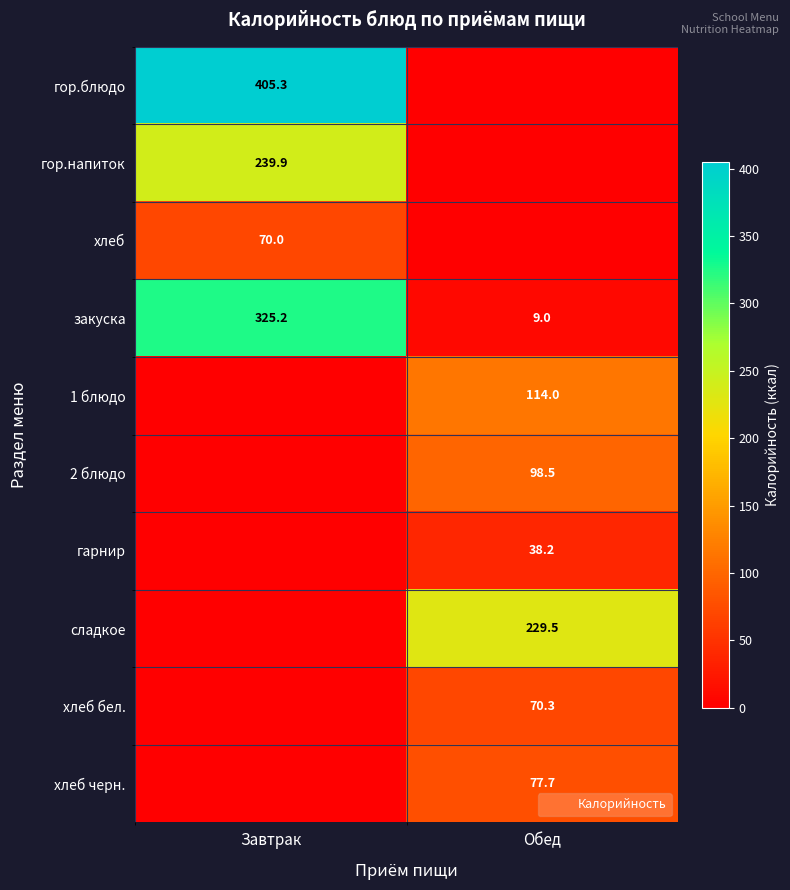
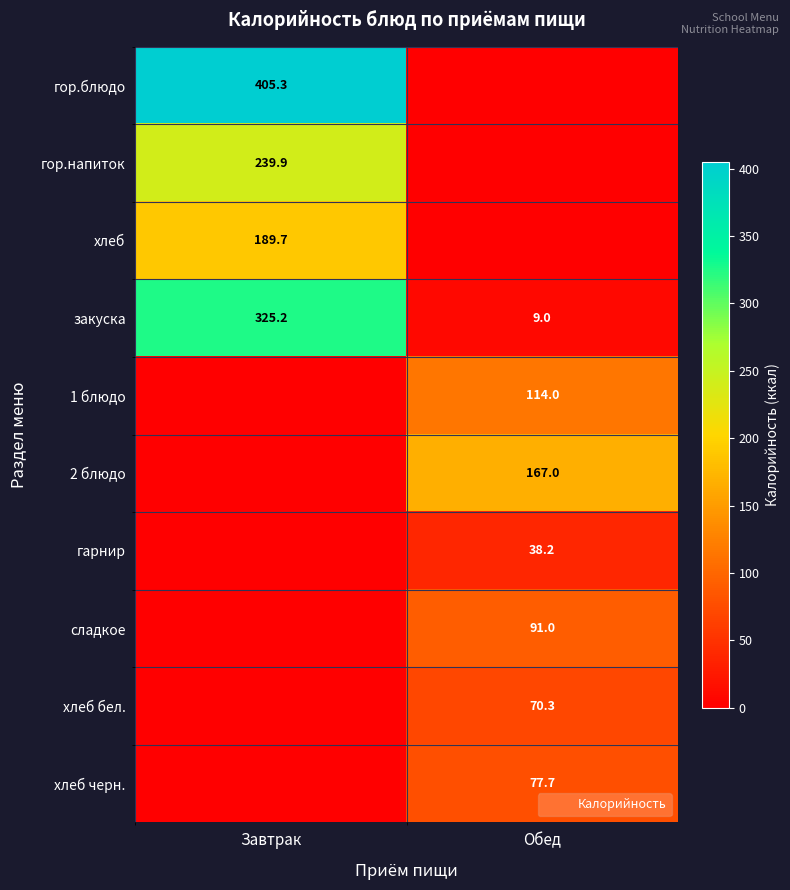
  {
    "гор.блюдо": {
      "Завтрак": 405.3
    },
    "гор.напиток": {
      "Завтрак": 239.9
    },
    "хлеб": {
-     "Завтрак": 70.0
+     "Завтрак": 189.7
    },
    "закуска": {
      "Завтрак": 325.2,
      "Обед": 9.0
    },
    "1 блюдо": {
      "Обед": 114.0
    },
    "2 блюдо": {
-     "Обед": 98.5
+     "Обед": 167.0
    },
    "гарнир": {
      "Обед": 38.2
    },
    "сладкое": {
-     "Обед": 229.5
+     "Обед": 91.0
    },
    "хлеб бел.": {
      "Обед": 70.3
    },
    "хлеб черн.": {
      "Обед": 77.7
    }
  }
